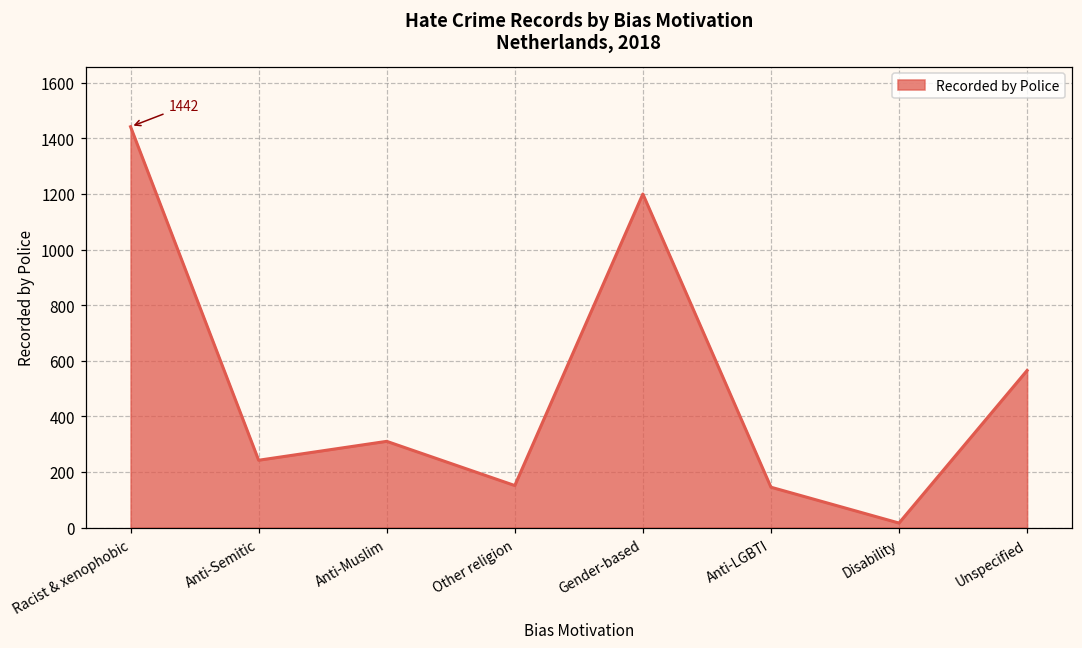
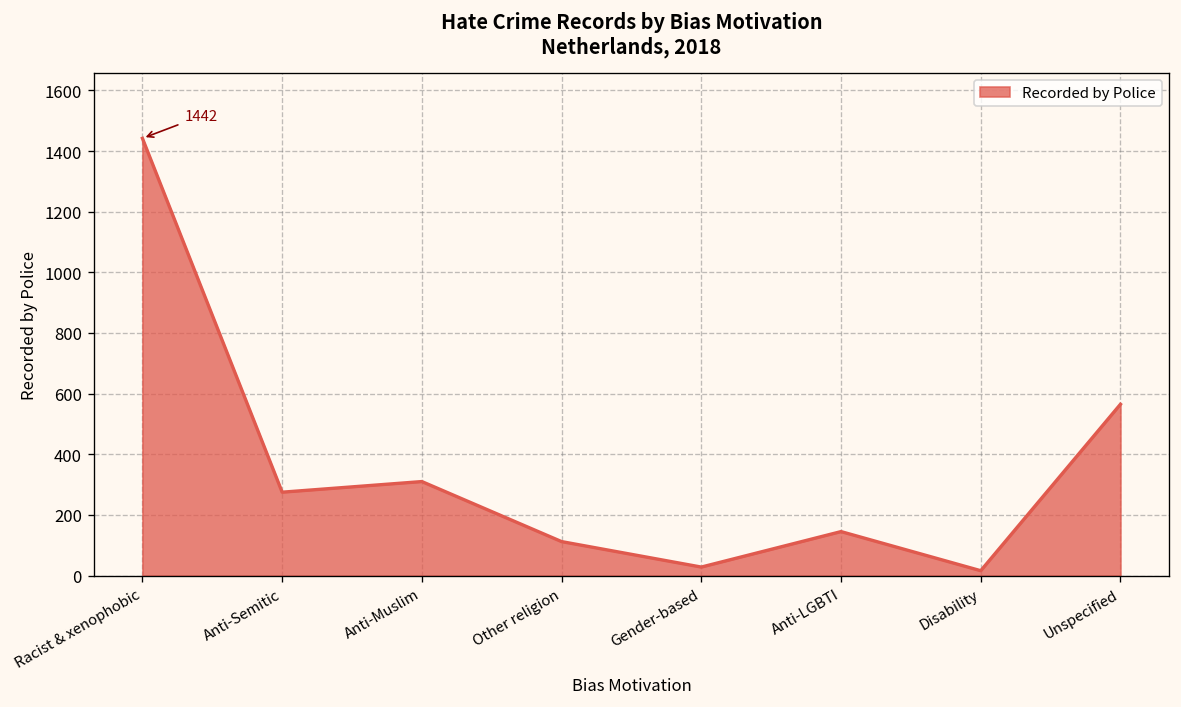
  {
-   "Anti-Semitic": 240,
+   "Anti-Semitic": 280,
    "Anti-Muslim": 310,
-   "Other religion": 150,
-   "Gender-based": 1200,
+   "Other religion": 110,
+   "Gender-based": 30,
    "Anti-LGBTI": 150,
    "Disability": 20,
    "Unspecified": 570
  }
